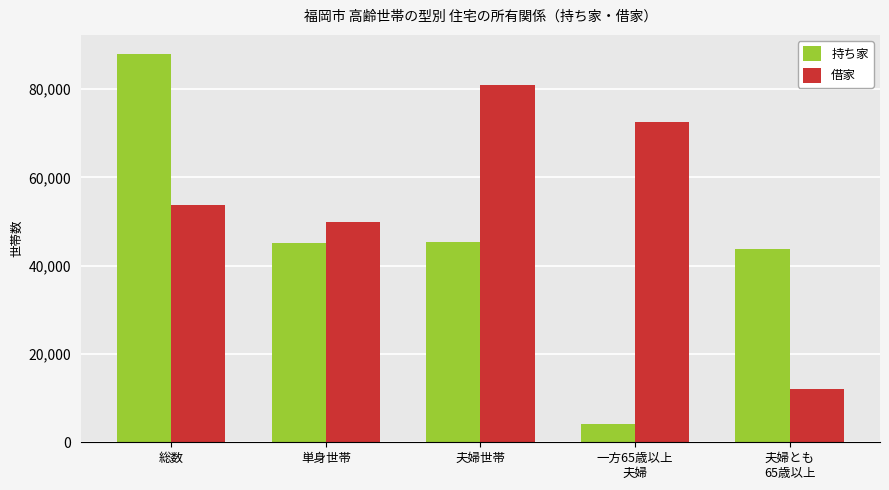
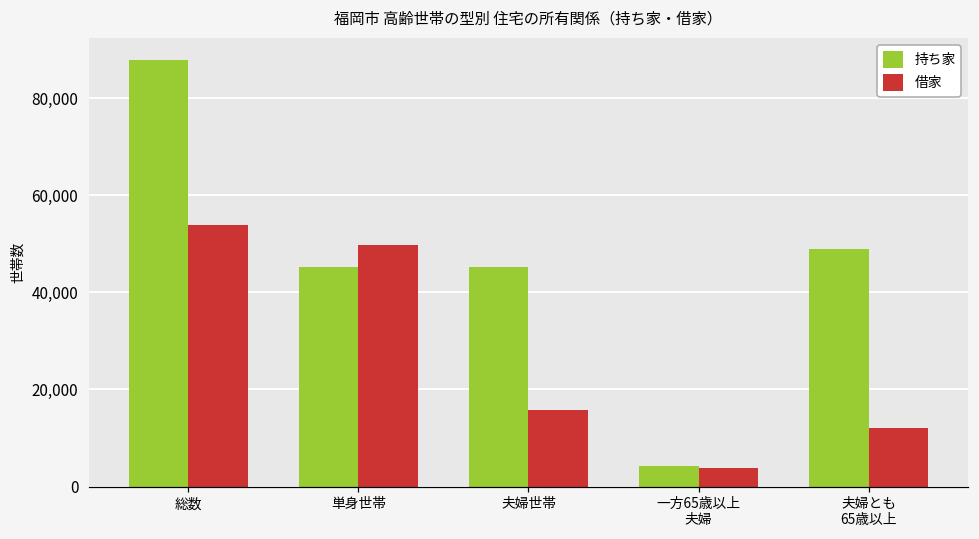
  {
    "持ち家": {
      "総数": "88,000",
      "単身世帯": "45,000",
      "夫婦世帯": "45,000",
      "一方65歳以上 夫婦": "4,000",
-     "夫婦とも 65歳以上": "44,000"
+     "夫婦とも 65歳以上": "49,000"
    },
    "借家": {
      "総数": "54,000",
      "単身世帯": "50,000",
-     "夫婦世帯": "81,000",
-     "一方65歳以上 夫婦": "73,000",
+     "夫婦世帯": "16,000",
+     "一方65歳以上 夫婦": "4,000",
      "夫婦とも 65歳以上": "12,000"
    }
  }
